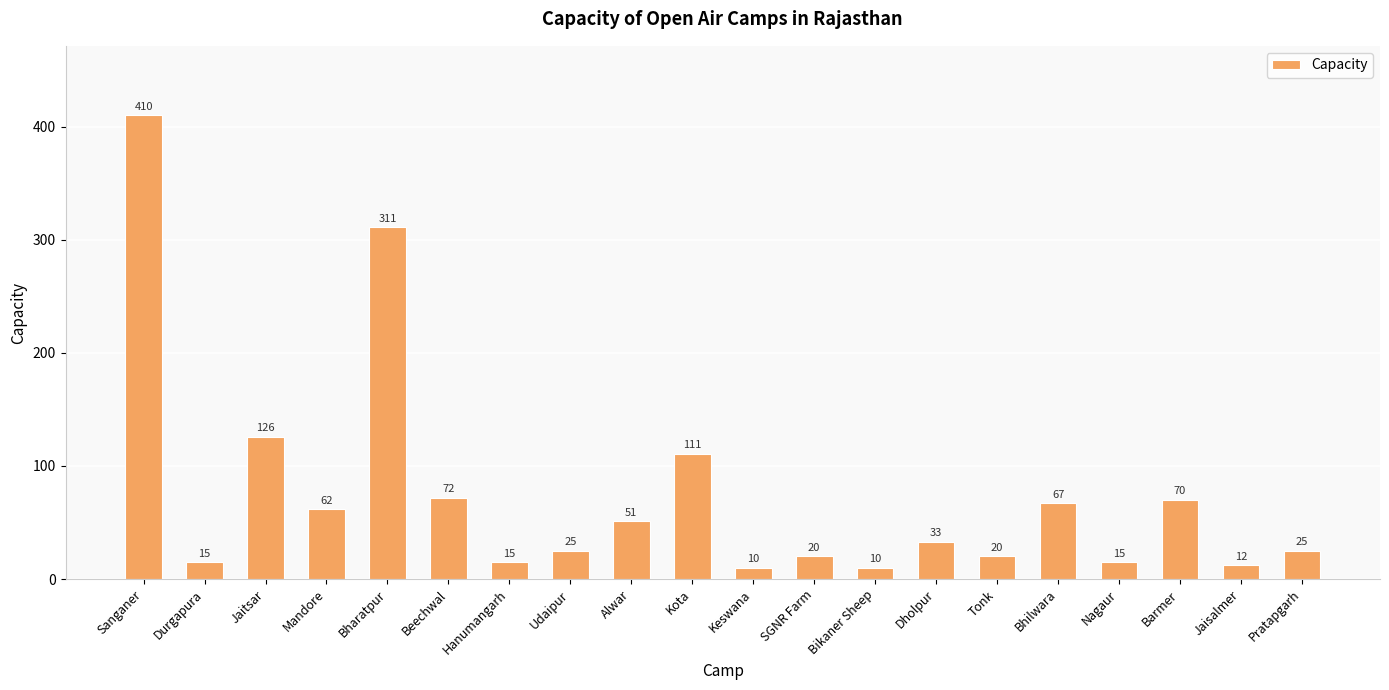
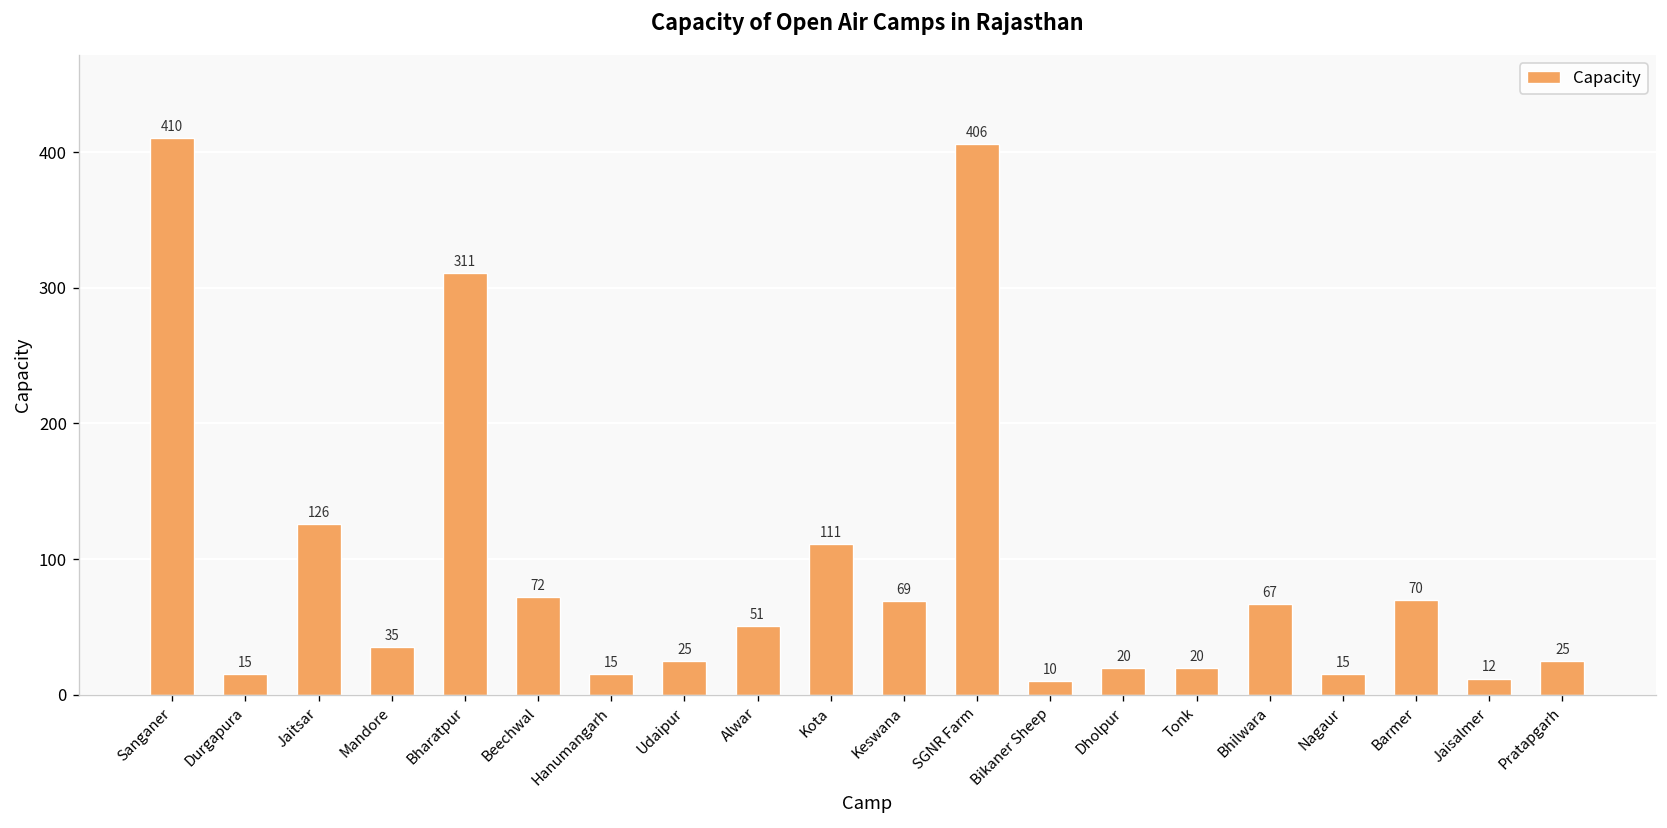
  {
    "Sanganer": 410,
    "Durgapura": 15,
    "Jaitsar": 126,
-   "Mandore": 62,
+   "Mandore": 35,
    "Bharatpur": 311,
    "Beechwal": 72,
    "Hanumangarh": 15,
    "Udaipur": 25,
    "Alwar": 51,
    "Kota": 111,
-   "Keswana": 10,
-   "SGNR Farm": 20,
+   "Keswana": 69,
+   "SGNR Farm": 406,
    "Bikaner Sheep": 10,
-   "Dholpur": 33,
+   "Dholpur": 20,
    "Tonk": 20,
    "Bhilwara": 67,
    "Nagaur": 15,
    "Barmer": 70,
    "Jaisalmer": 12,
    "Pratapgarh": 25
  }
